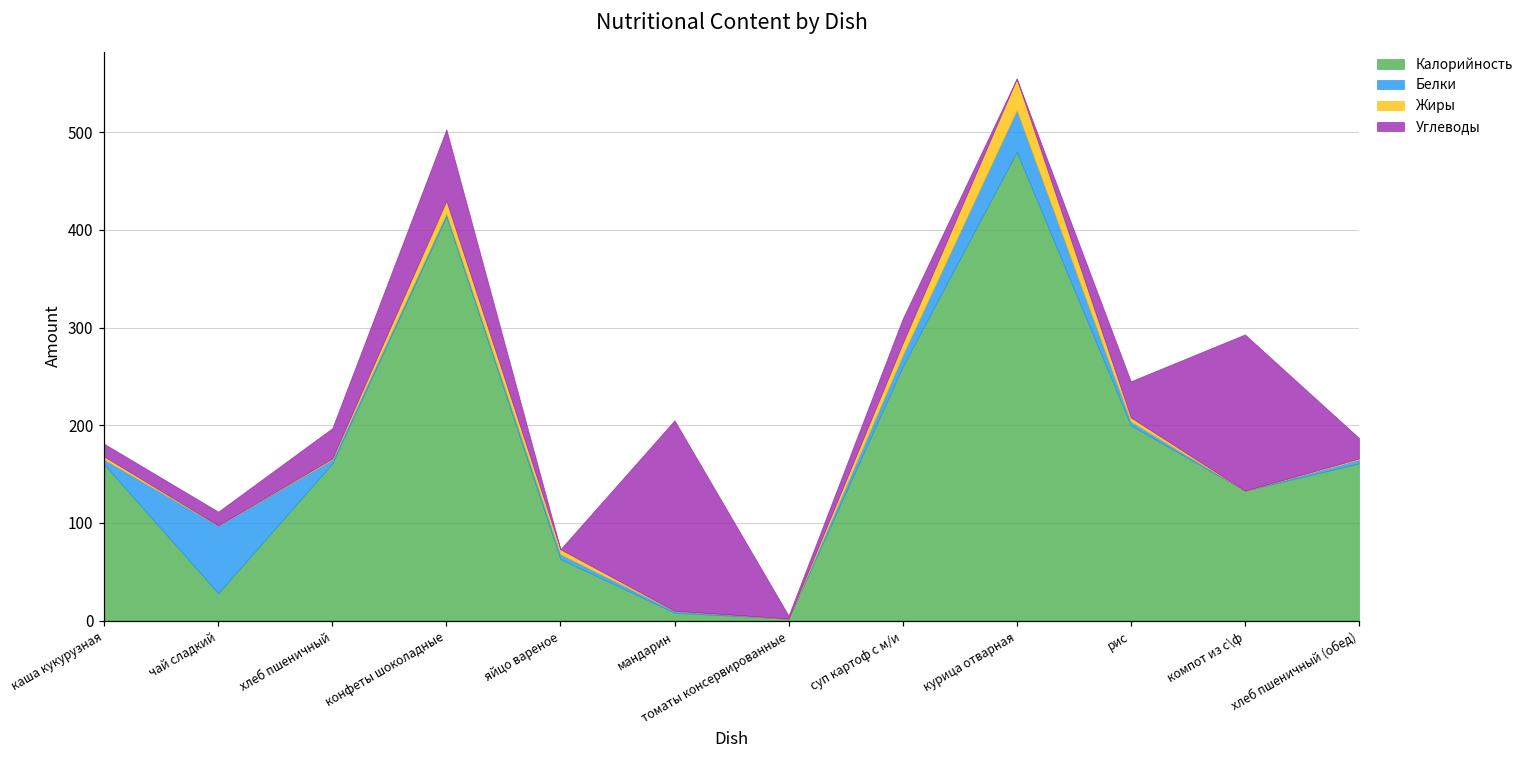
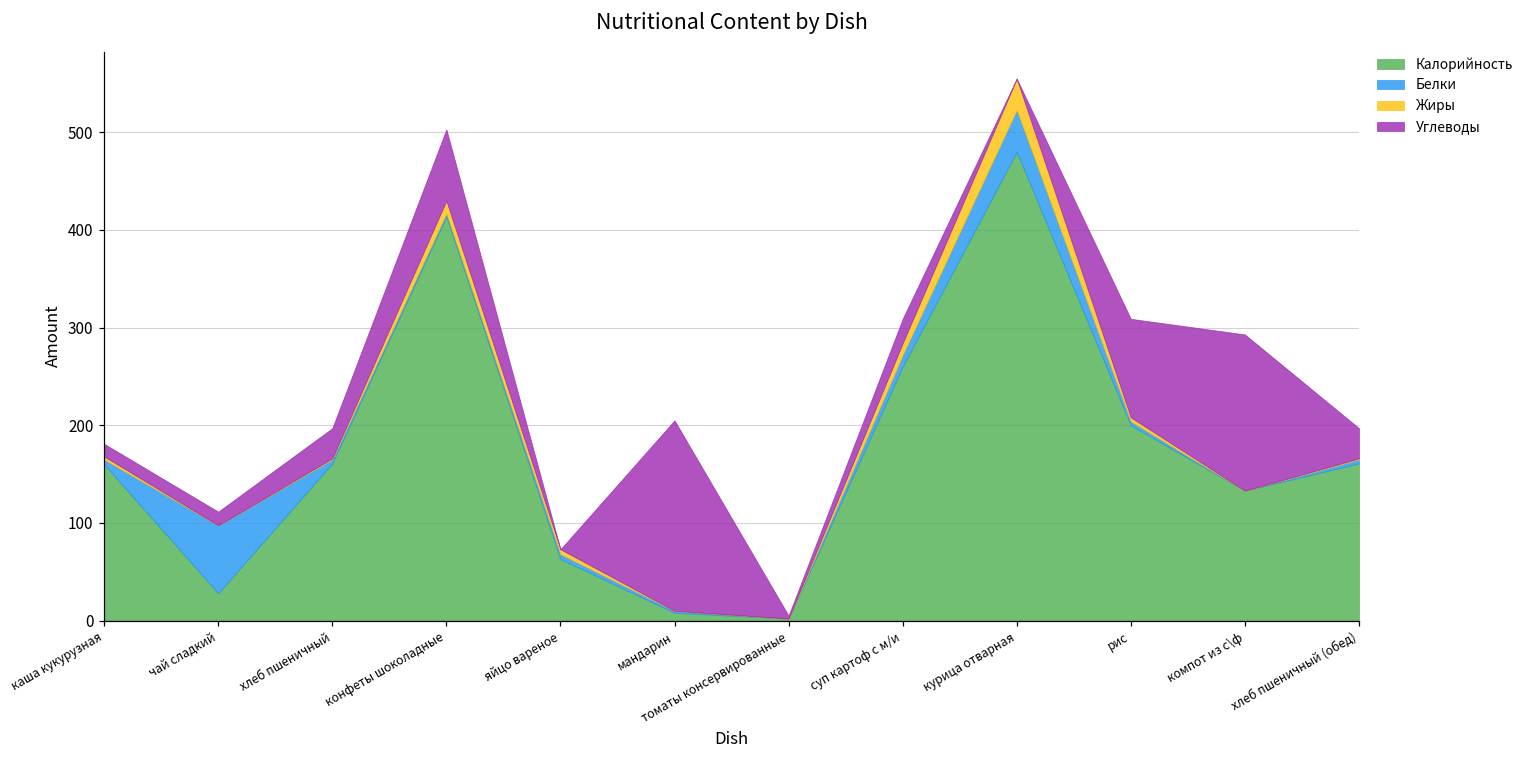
  {
    "Калорийность": {
      "каша кукурузная": 160,
      "чай сладкий": 30,
      "хлеб пшеничный": 160,
      "конфеты шоколадные": 410,
      "яйцо вареное": 60,
      "суп картоф с м/и": 260,
      "курица отварная": 480,
      "рис": 200,
      "хлеб пшеничный (обед)": 160
    },
    "Белки": {
      "каша кукурузная": 10,
      "конфеты шоколадные": 0,
      "яйцо вареное": 10,
      "суп картоф с м/и": 10,
      "курица отварная": 40,
      "рис": 0
    },
    "Жиры": {
      "каша кукурузная": 0,
      "конфеты шоколадные": 10,
      "суп картоф с м/и": 10,
      "рис": 0
    },
    "Углеводы": {
      "каша кукурузная": 10,
      "чай сладкий": 10,
      "хлеб пшеничный": 30,
      "конфеты шоколадные": 70,
      "мандарин": 200,
      "томаты консервированные": 0,
      "суп картоф с м/и": 30,
-     "рис": 40,
+     "рис": 100,
      "компот из с\\ф": 160,
-     "хлеб пшеничный (обед)": 20
+     "хлеб пшеничный (обед)": 30
    }
  }
